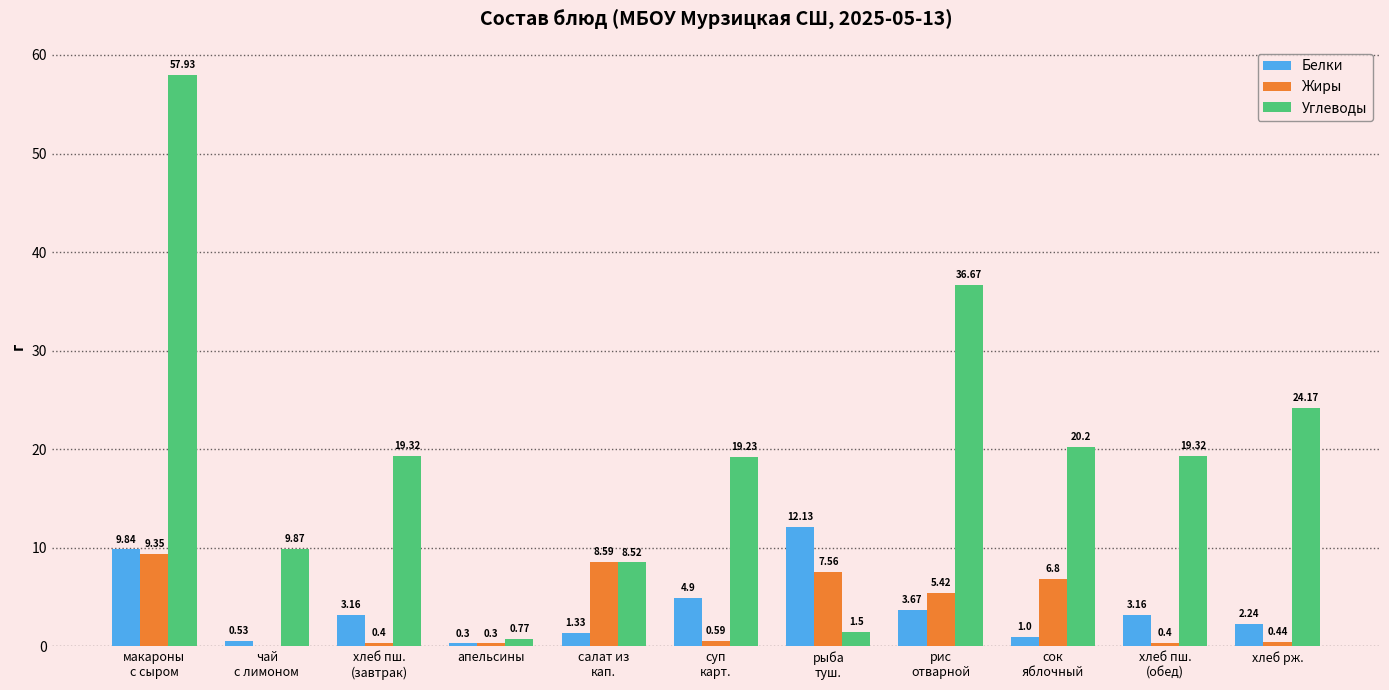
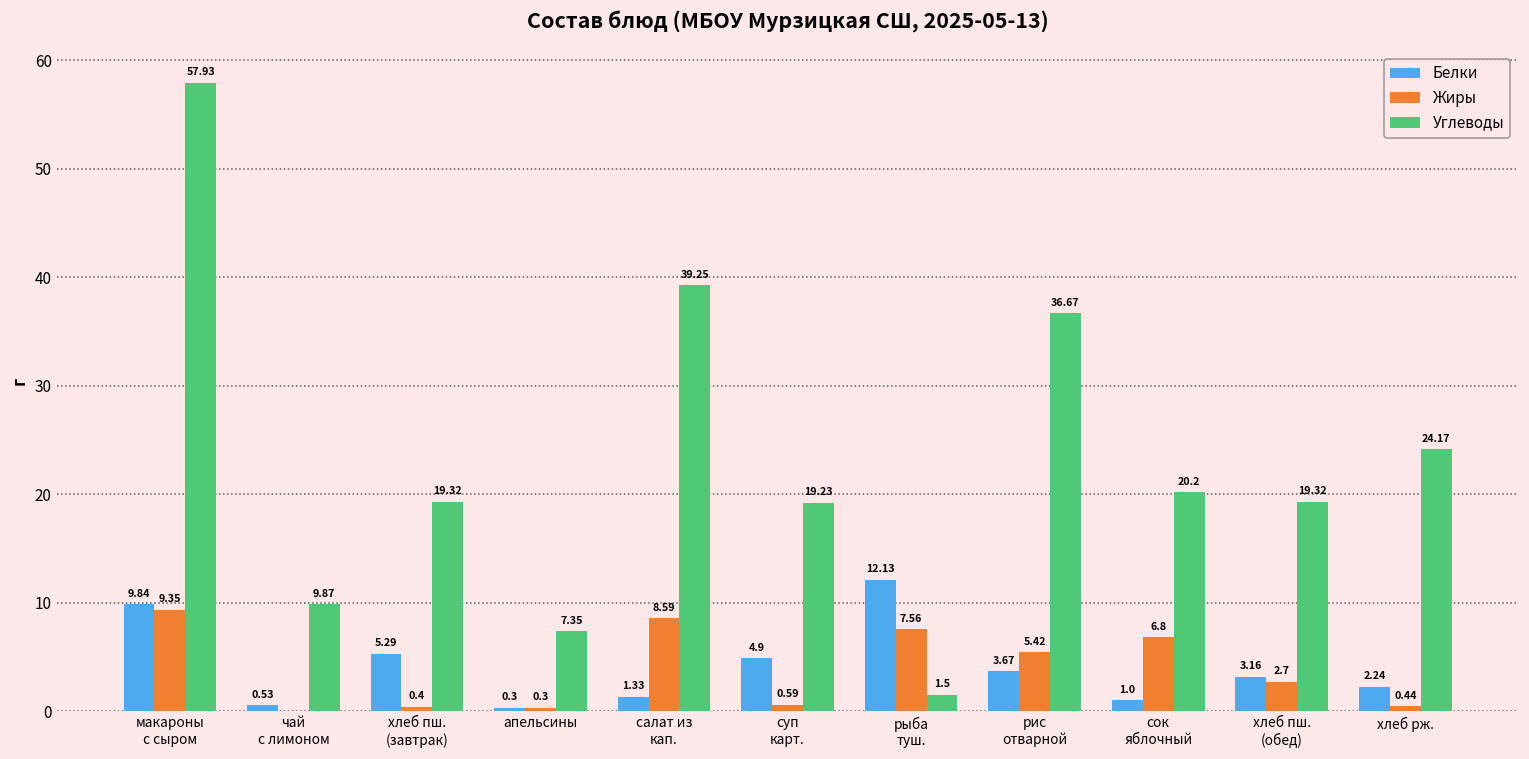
  {
    "Белки": {
      "макароны с сыром": 9.84,
      "чай с лимоном": 0.53,
-     "хлеб пш. (завтрак)": 3.16,
+     "хлеб пш. (завтрак)": 5.29,
      "апельсины": 0.3,
      "салат из кап.": 1.33,
      "суп карт.": 4.9,
      "рыба туш.": 12.13,
      "рис отварной": 3.67,
      "сок яблочный": 1.0,
      "хлеб пш. (обед)": 3.16,
      "хлеб рж.": 2.24
    },
    "Жиры": {
      "макароны с сыром": 9.35,
      "хлеб пш. (завтрак)": 0.4,
      "апельсины": 0.3,
      "салат из кап.": 8.59,
      "суп карт.": 0.59,
      "рыба туш.": 7.56,
      "рис отварной": 5.42,
      "сок яблочный": 6.8,
-     "хлеб пш. (обед)": 0.4,
+     "хлеб пш. (обед)": 2.7,
      "хлеб рж.": 0.44
    },
    "Углеводы": {
      "макароны с сыром": 57.93,
      "чай с лимоном": 9.87,
      "хлеб пш. (завтрак)": 19.32,
-     "апельсины": 0.77,
-     "салат из кап.": 8.52,
+     "апельсины": 7.35,
+     "салат из кап.": 39.25,
      "суп карт.": 19.23,
      "рыба туш.": 1.5,
      "рис отварной": 36.67,
      "сок яблочный": 20.2,
      "хлеб пш. (обед)": 19.32,
      "хлеб рж.": 24.17
    }
  }
